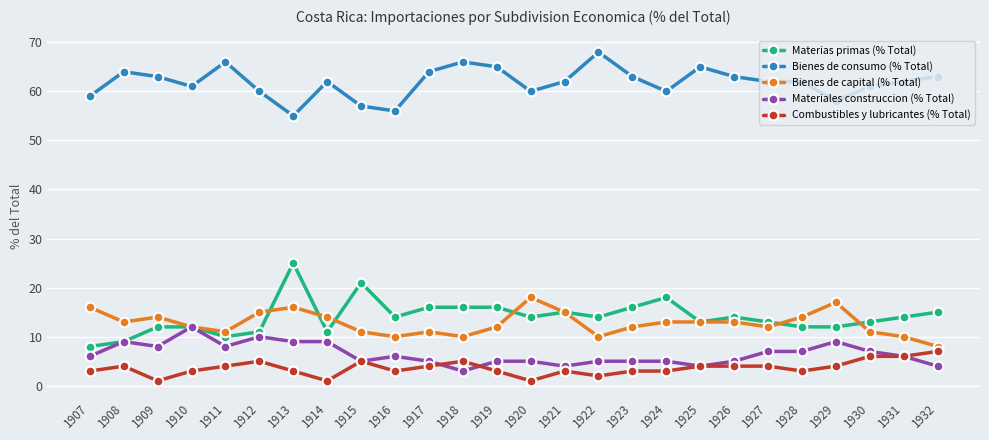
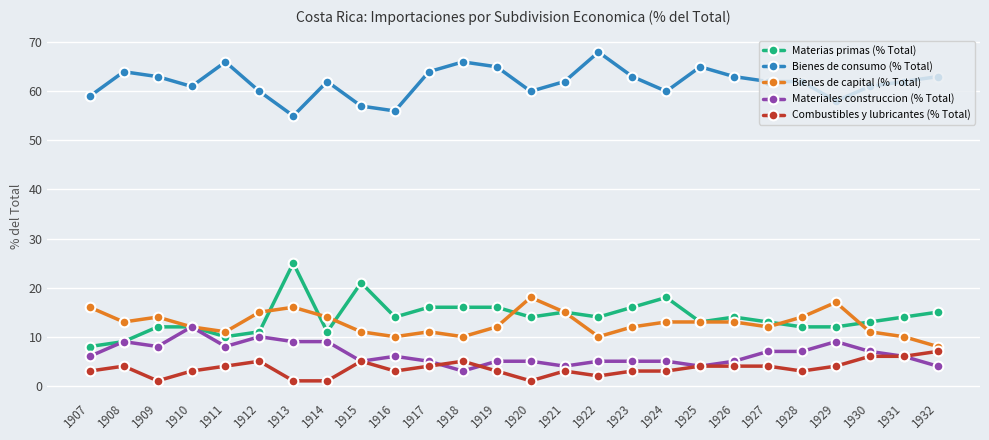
  {
    "Materias primas (% Total)": {
      "1907": 8,
      "1909": 12,
      "1911": 10,
      "1912": 11,
      "1913": 25,
      "1914": 11,
      "1915": 21,
      "1916": 14,
      "1917": 16,
      "1918": 16,
      "1919": 16,
      "1920": 14,
      "1922": 14,
      "1923": 16,
      "1924": 18,
      "1926": 14,
      "1927": 13,
      "1928": 12,
      "1929": 12,
      "1930": 13,
      "1931": 14,
      "1932": 15
    },
    "Bienes de consumo (% Total)": {
      "1907": 59,
      "1908": 64,
      "1909": 63,
      "1910": 61,
      "1911": 66,
      "1912": 60,
      "1913": 55,
      "1914": 62,
      "1915": 57,
      "1916": 56,
      "1917": 64,
      "1918": 66,
      "1919": 65,
      "1920": 60,
      "1921": 62,
      "1922": 68,
      "1923": 63,
      "1924": 60,
      "1925": 65,
      "1926": 63
    },
    "Bienes de capital (% Total)": {
      "1907": 16,
      "1908": 13,
      "1909": 14,
      "1911": 11,
      "1912": 15,
      "1913": 16,
      "1914": 14,
      "1915": 11,
      "1916": 10,
      "1917": 11,
      "1918": 10,
      "1919": 12,
      "1920": 18,
      "1922": 10,
      "1923": 12,
      "1924": 13,
      "1926": 13,
      "1927": 12,
      "1928": 14,
      "1929": 17,
      "1930": 11,
      "1931": 10,
      "1932": 8
    },
    "Materiales construccion (% Total)": {
      "1907": 6,
      "1909": 8,
      "1911": 8,
      "1912": 10,
      "1913": 9,
      "1914": 9,
      "1916": 6,
      "1917": 5,
      "1918": 3,
      "1919": 5,
      "1920": 5,
      "1921": 4,
      "1922": 5,
      "1923": 5,
      "1924": 5,
      "1926": 5,
      "1927": 7,
      "1928": 7,
      "1929": 9,
      "1930": 7,
      "1932": 4
    },
    "Combustibles y lubricantes (% Total)": {
      "1907": 3,
      "1908": 4,
      "1909": 1,
      "1910": 3,
      "1911": 4,
      "1912": 5,
-     "1913": 3,
+     "1913": 1,
      "1914": 1,
      "1916": 3,
      "1917": 4,
      "1918": 5,
      "1919": 3,
      "1920": 1,
      "1921": 3,
      "1922": 2,
      "1923": 3,
      "1924": 3,
      "1926": 4,
      "1927": 4,
      "1928": 3,
      "1929": 4,
      "1930": 6,
      "1932": 7
    }
  }
